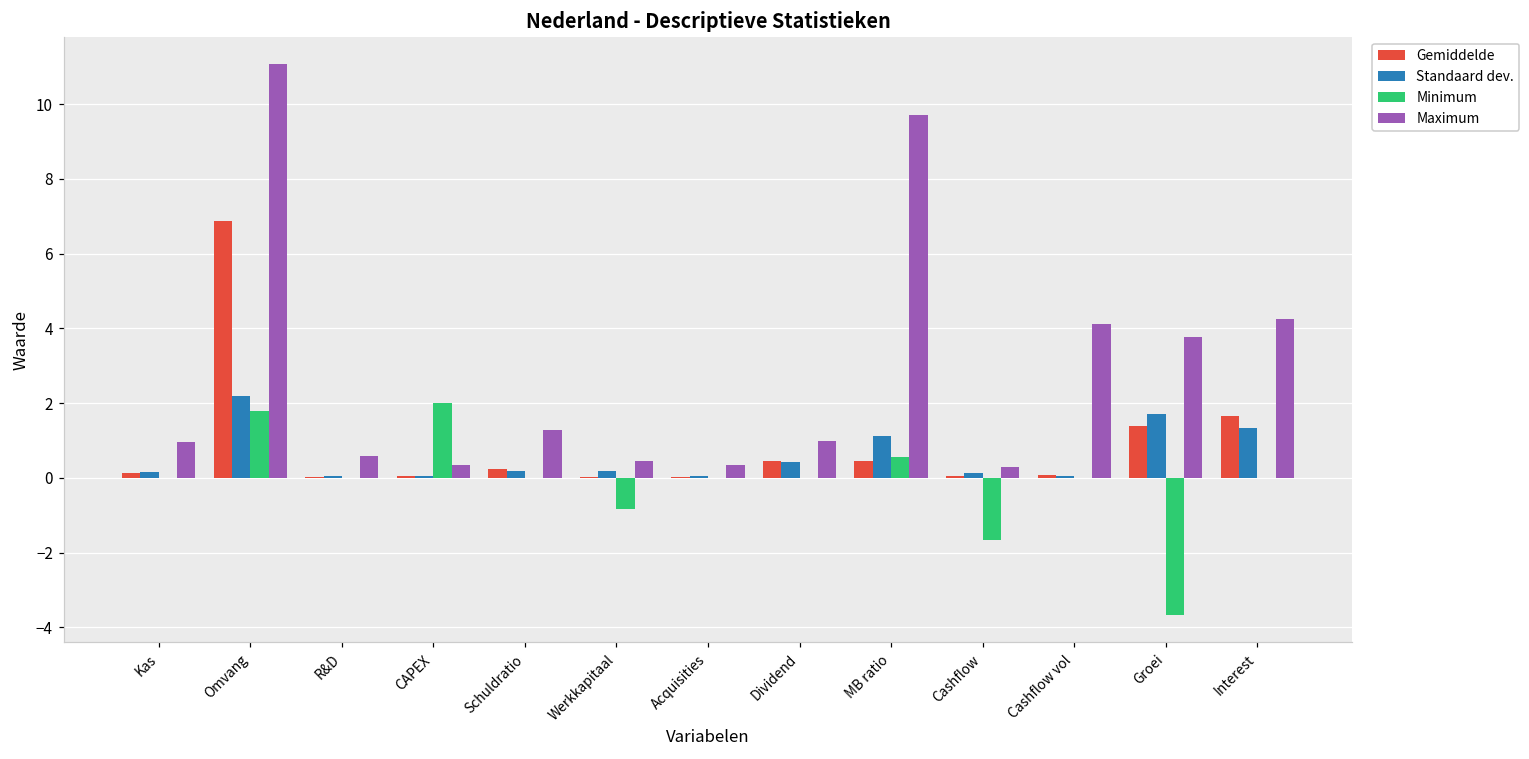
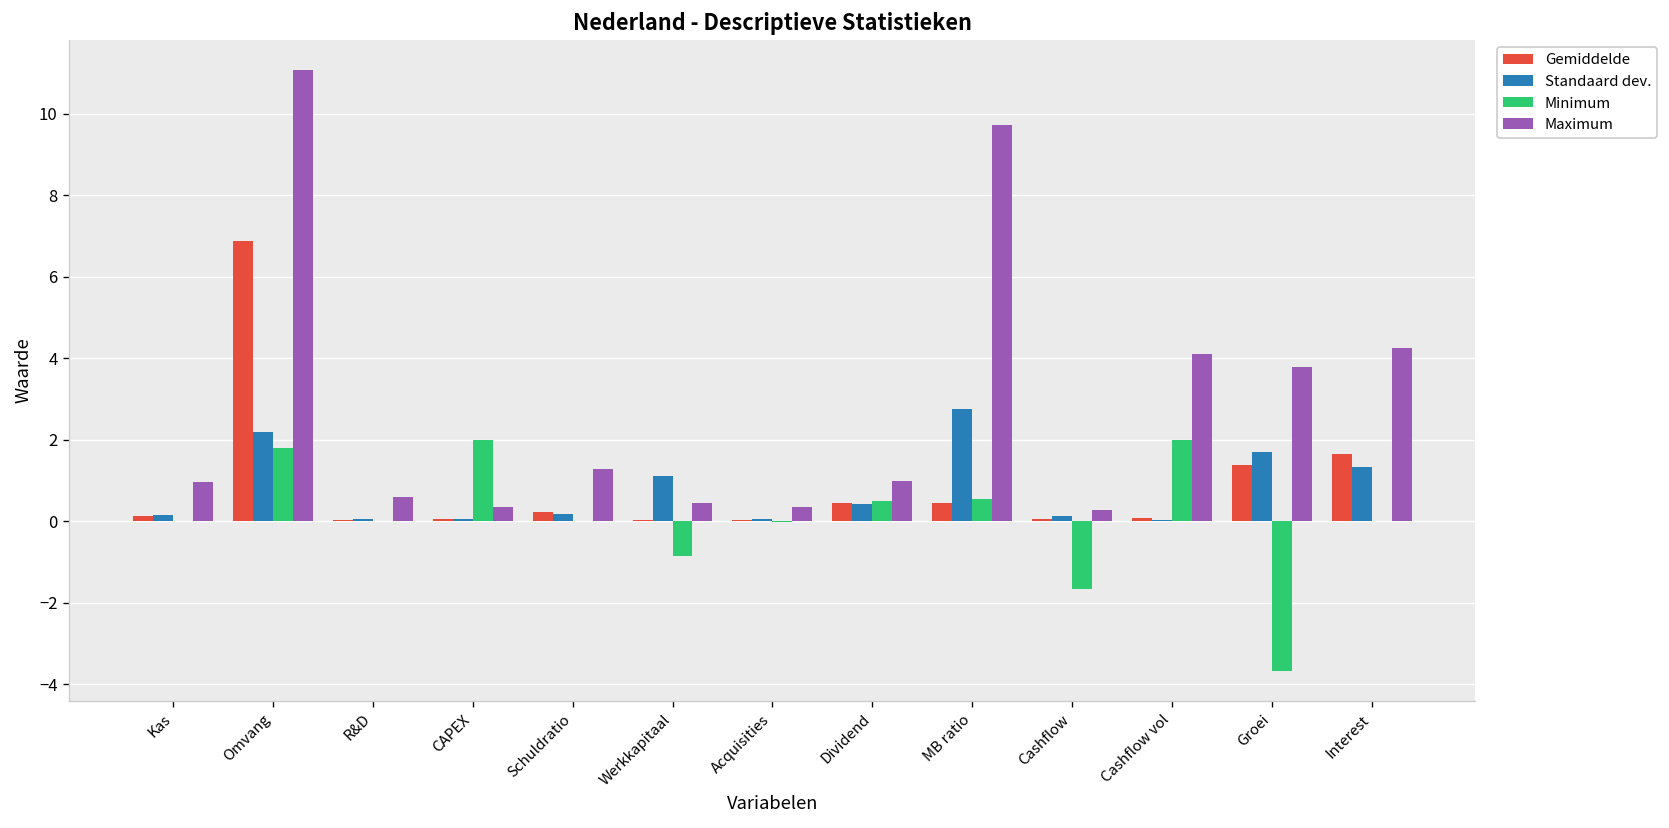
  {
    "Gemiddelde": {
      "Kas": 0.1,
      "Omvang": 6.9,
      "Schuldratio": 0.2,
      "Dividend": 0.5,
      "MB ratio": 0.4,
      "Groei": 1.4,
      "Interest": 1.6
    },
    "Standaard dev.": {
      "Kas": 0.1,
      "Omvang": 2.2,
      "Schuldratio": 0.2,
-     "Werkkapitaal": 0.2,
+     "Werkkapitaal": 1.1,
      "Dividend": 0.4,
-     "MB ratio": 1.1,
+     "MB ratio": 2.7,
      "Cashflow": 0.1,
      "Groei": 1.7,
      "Interest": 1.3
    },
    "Minimum": {
      "Kas": 0.0,
      "Omvang": 1.8,
      "R&D": 0.0,
      "CAPEX": 2.0,
      "Schuldratio": 0.0,
      "Werkkapitaal": -0.8,
-     "Dividend": 0.0,
+     "Dividend": 0.5,
      "MB ratio": 0.5,
      "Cashflow": -1.7,
-     "Cashflow vol": 0.0,
+     "Cashflow vol": 2.0,
      "Groei": -3.7,
      "Interest": 0.0
    },
    "Maximum": {
      "Kas": 1.0,
      "Omvang": 11.1,
      "R&D": 0.6,
      "CAPEX": 0.3,
      "Schuldratio": 1.3,
      "Werkkapitaal": 0.5,
      "Acquisities": 0.3,
      "Dividend": 1.0,
      "MB ratio": 9.7,
      "Cashflow": 0.3,
      "Cashflow vol": 4.1,
      "Groei": 3.8,
      "Interest": 4.3
    }
  }
